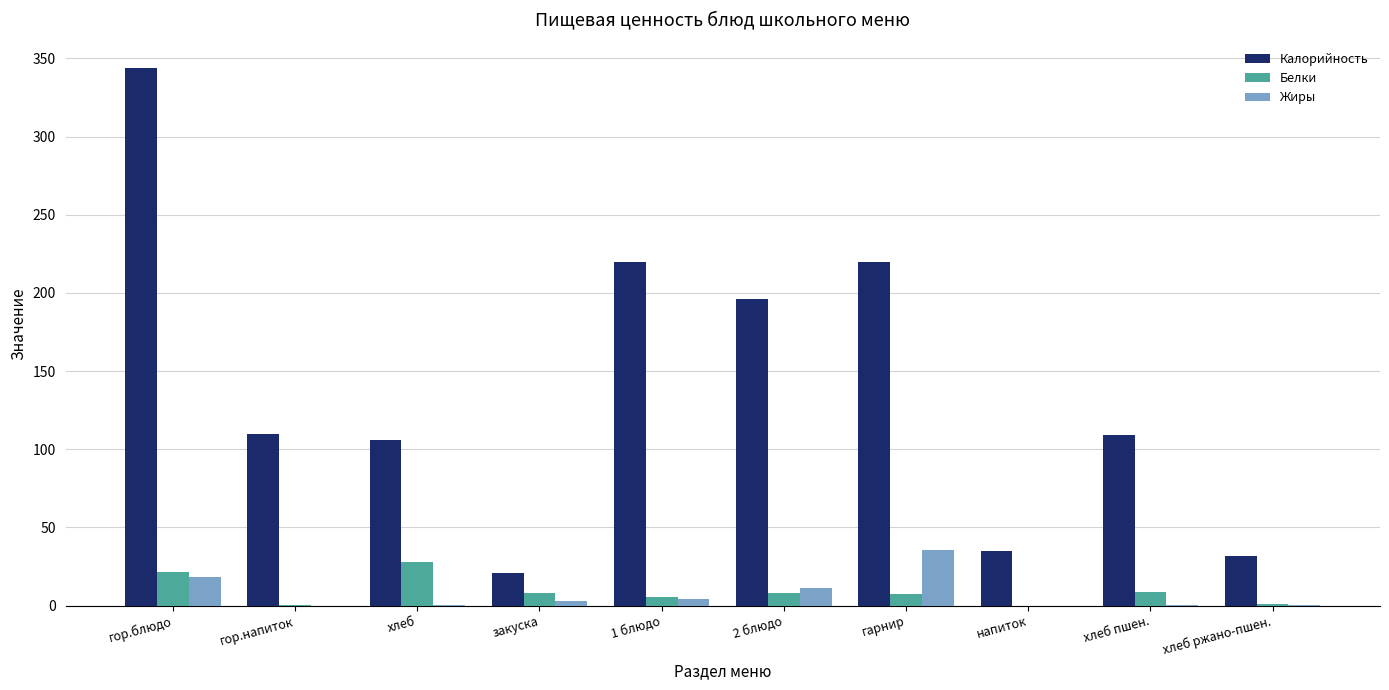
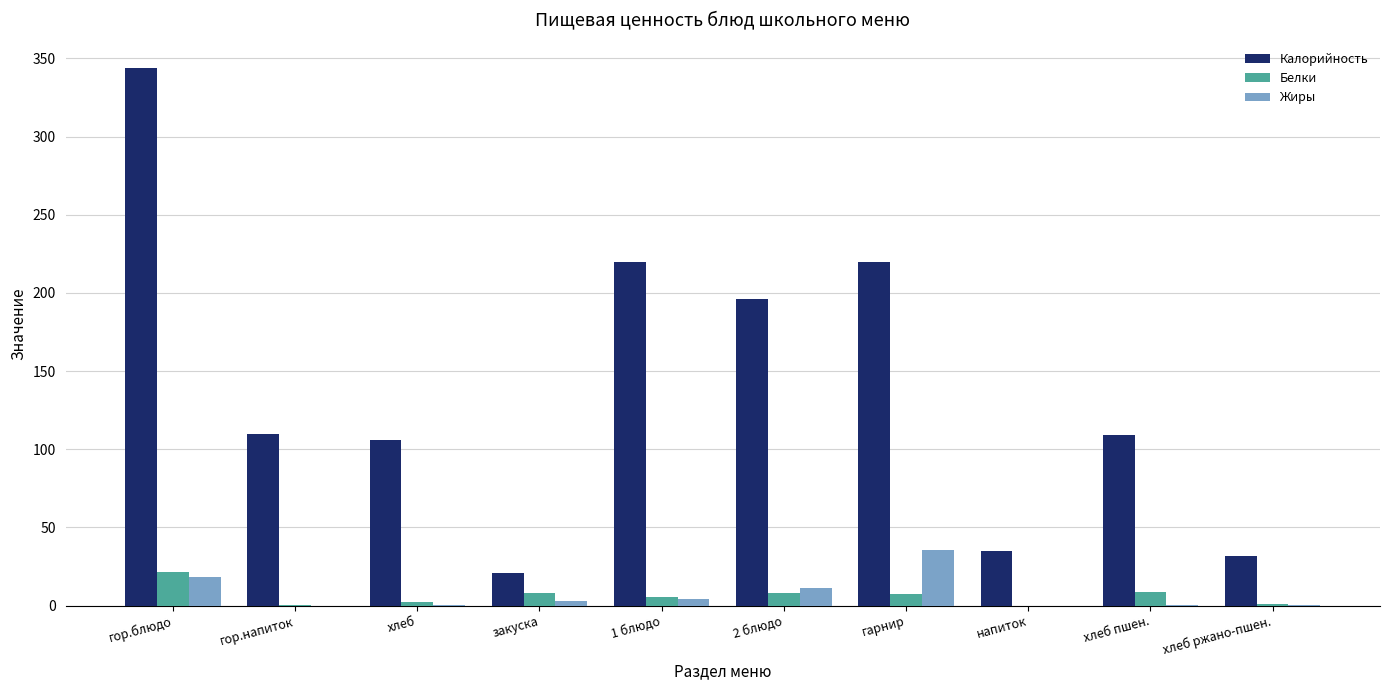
  {
    "Калорийность": {
      "гор.блюдо": 344,
      "гор.напиток": 110,
      "хлеб": 106,
      "закуска": 21,
      "1 блюдо": 220,
      "2 блюдо": 196,
      "гарнир": 220,
      "напиток": 35,
      "хлеб пшен.": 109,
      "хлеб ржано-пшен.": 32
    },
    "Белки": {
      "гор.блюдо": 21,
-     "хлеб": 28,
+     "хлеб": 3,
      "закуска": 8,
      "1 блюдо": 6,
      "2 блюдо": 8,
      "гарнир": 7,
      "хлеб пшен.": 9
    },
    "Жиры": {
      "гор.блюдо": 18,
      "закуска": 3,
      "1 блюдо": 4,
      "2 блюдо": 11,
      "гарнир": 36
    }
  }
